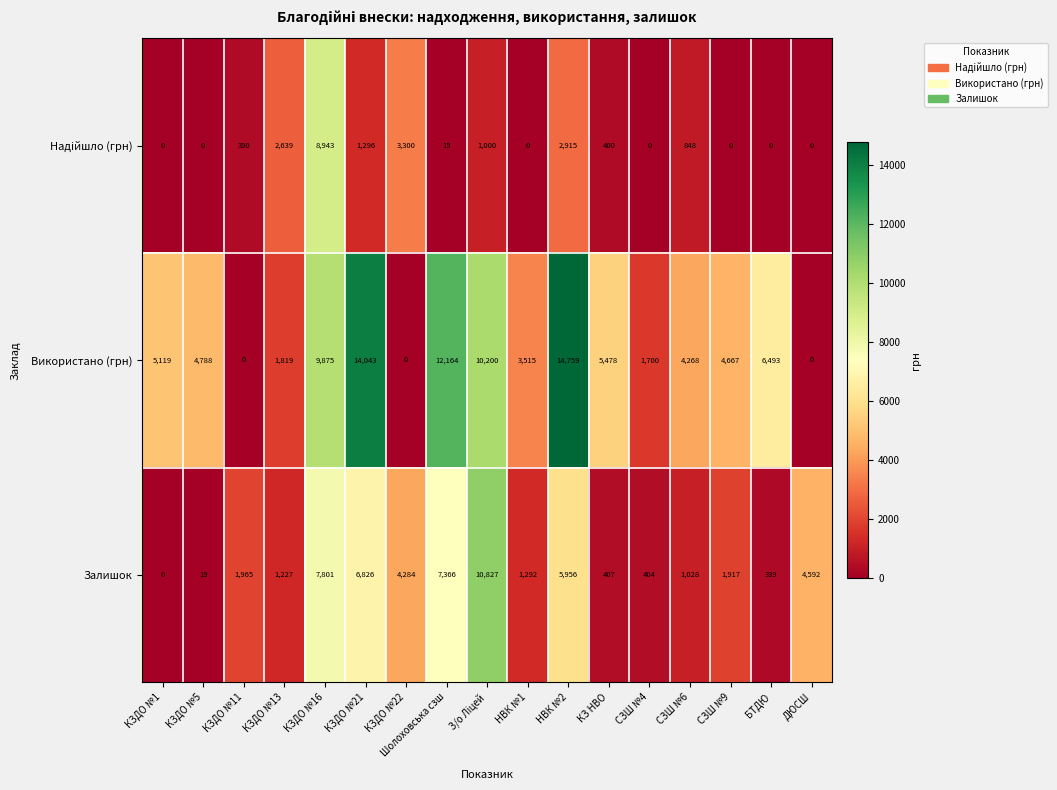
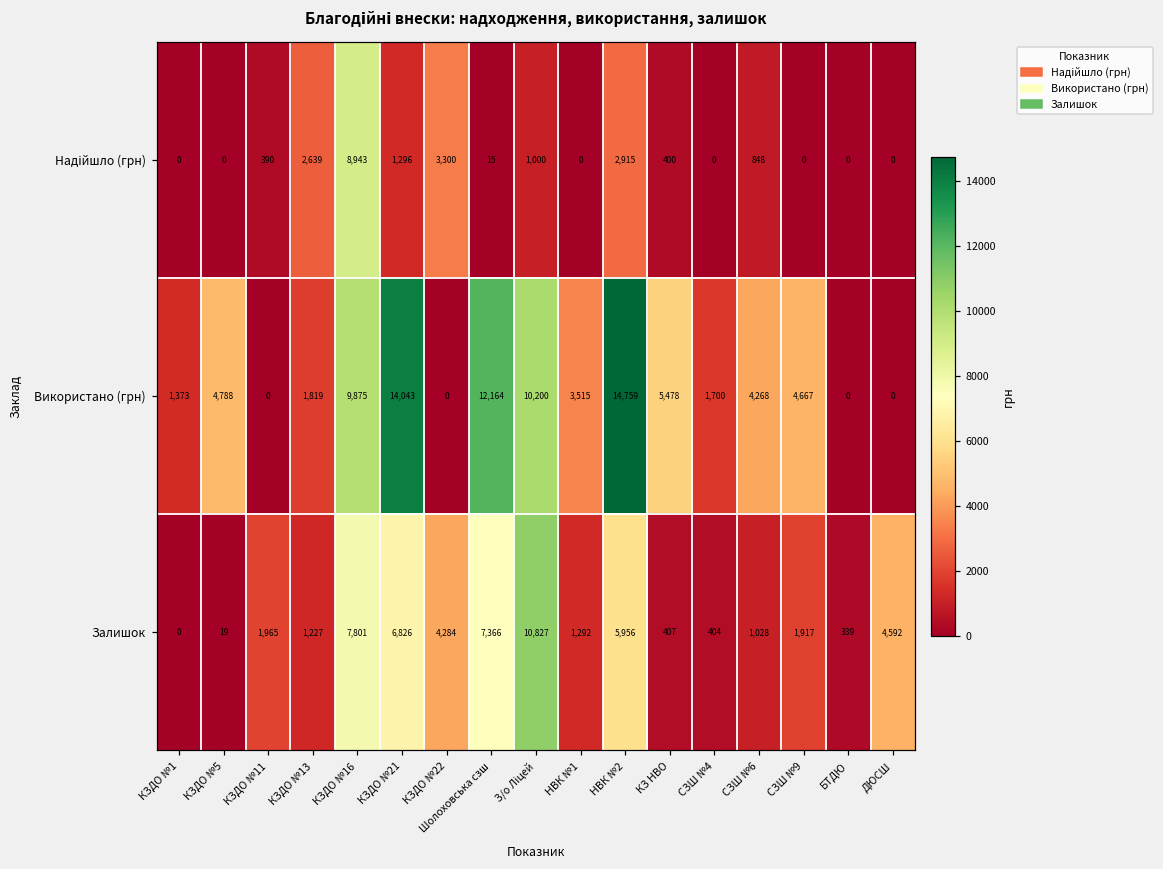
  {
    "Надійшло (грн)": {
      "КЗДО №1": "0",
      "КЗДО №5": "0",
      "КЗДО №11": "390",
      "КЗДО №13": "2,639",
      "КЗДО №16": "8,943",
      "КЗДО №21": "1,296",
      "КЗДО №22": "3,300",
      "Шолоховська сзш": "15",
      "З/о Ліцей": "1,000",
      "НВК №1": "0",
      "НВК №2": "2,915",
      "КЗ НВО": "400",
      "СЗШ №4": "0",
      "СЗШ №6": "848",
      "СЗШ №9": "0",
      "БТДЮ": "0",
      "ДЮСШ": "0"
    },
    "Використано (грн)": {
-     "КЗДО №1": "5,119",
+     "КЗДО №1": "1,373",
      "КЗДО №5": "4,788",
      "КЗДО №11": "0",
      "КЗДО №13": "1,819",
      "КЗДО №16": "9,875",
      "КЗДО №21": "14,043",
      "КЗДО №22": "0",
      "Шолоховська сзш": "12,164",
      "З/о Ліцей": "10,200",
      "НВК №1": "3,515",
      "НВК №2": "14,759",
      "КЗ НВО": "5,478",
      "СЗШ №4": "1,700",
      "СЗШ №6": "4,268",
      "СЗШ №9": "4,667",
-     "БТДЮ": "6,493",
+     "БТДЮ": "0",
      "ДЮСШ": "0"
    },
    "Залишок": {
      "КЗДО №1": "0",
      "КЗДО №5": "19",
      "КЗДО №11": "1,965",
      "КЗДО №13": "1,227",
      "КЗДО №16": "7,801",
      "КЗДО №21": "6,826",
      "КЗДО №22": "4,284",
      "Шолоховська сзш": "7,366",
      "З/о Ліцей": "10,827",
      "НВК №1": "1,292",
      "НВК №2": "5,956",
      "КЗ НВО": "407",
      "СЗШ №4": "404",
      "СЗШ №6": "1,028",
      "СЗШ №9": "1,917",
      "БТДЮ": "339",
      "ДЮСШ": "4,592"
    }
  }
